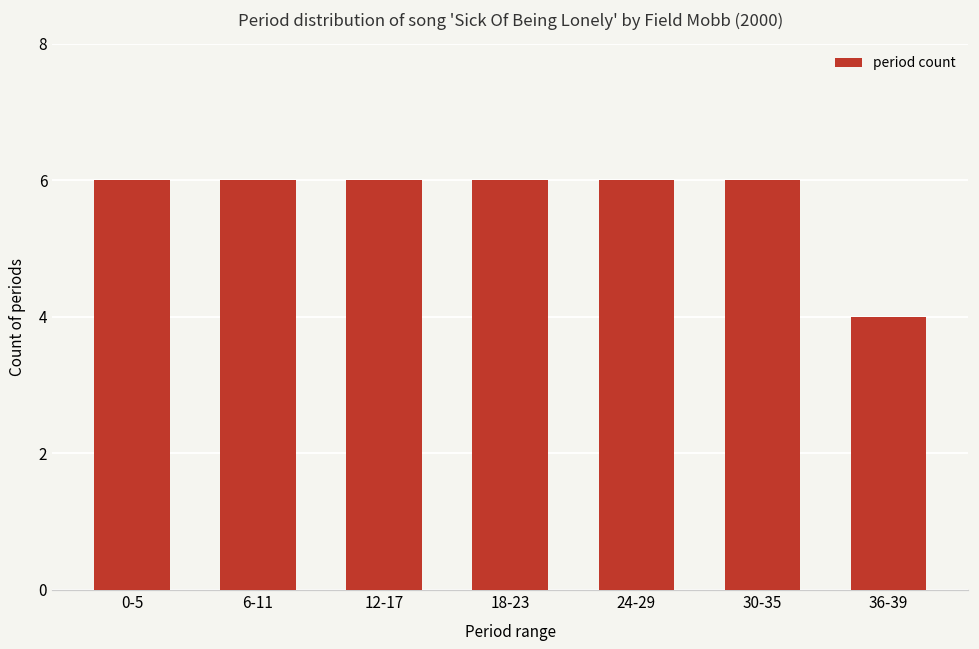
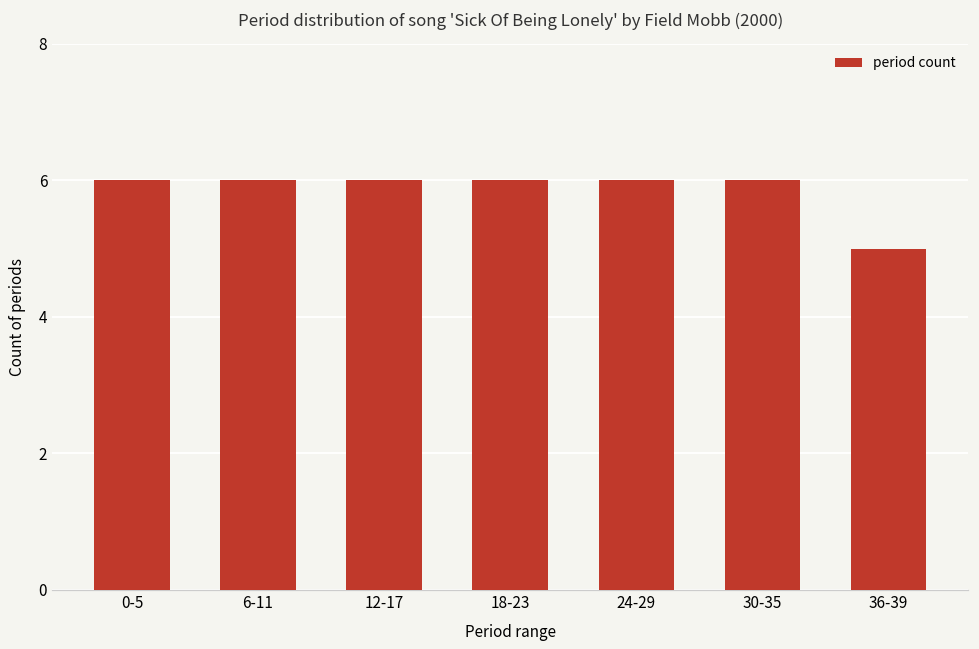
  {
    "0-5": 6,
    "6-11": 6,
    "12-17": 6,
    "18-23": 6,
    "24-29": 6,
    "30-35": 6,
-   "36-39": 4
+   "36-39": 5
  }
